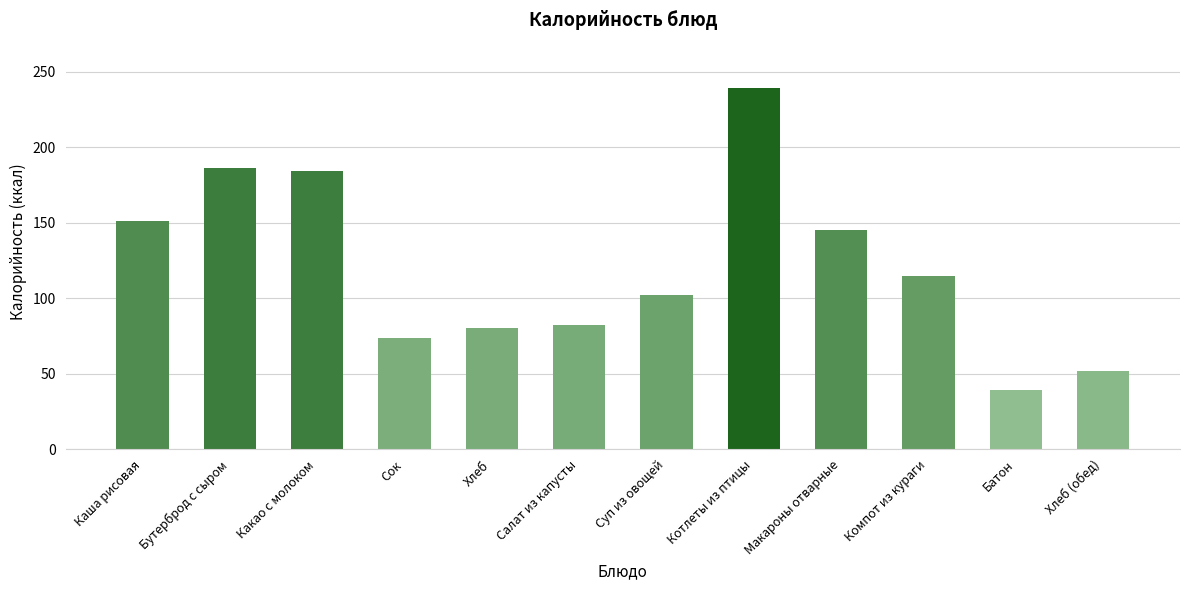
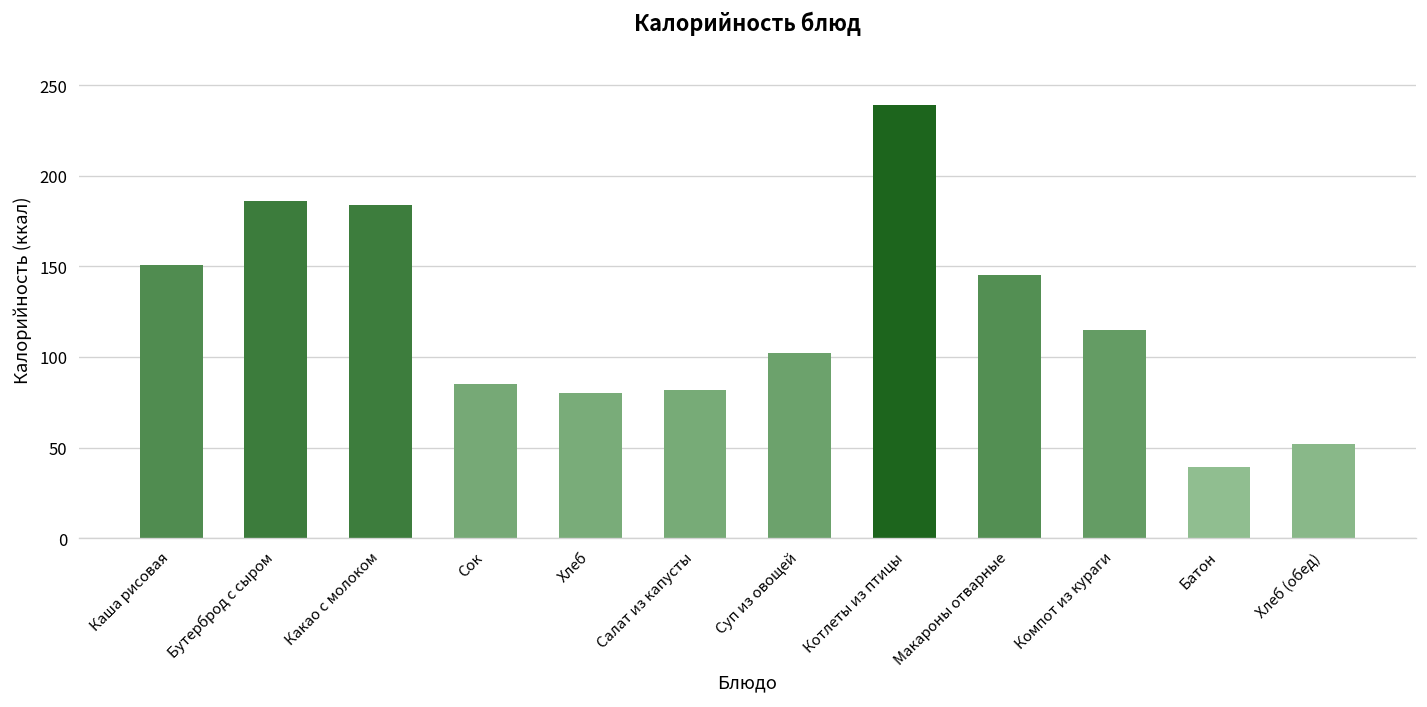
  {
    "Каша рисовая": 151,
    "Бутерброд с сыром": 186,
    "Какао с молоком": 184,
-   "Сок": 74,
+   "Сок": 85,
    "Хлеб": 80,
    "Салат из капусты": 82,
    "Суп из овощей": 102,
    "Котлеты из птицы": 239,
    "Макароны отварные": 145,
    "Компот из кураги": 115,
    "Батон": 39,
    "Хлеб (обед)": 52
  }
